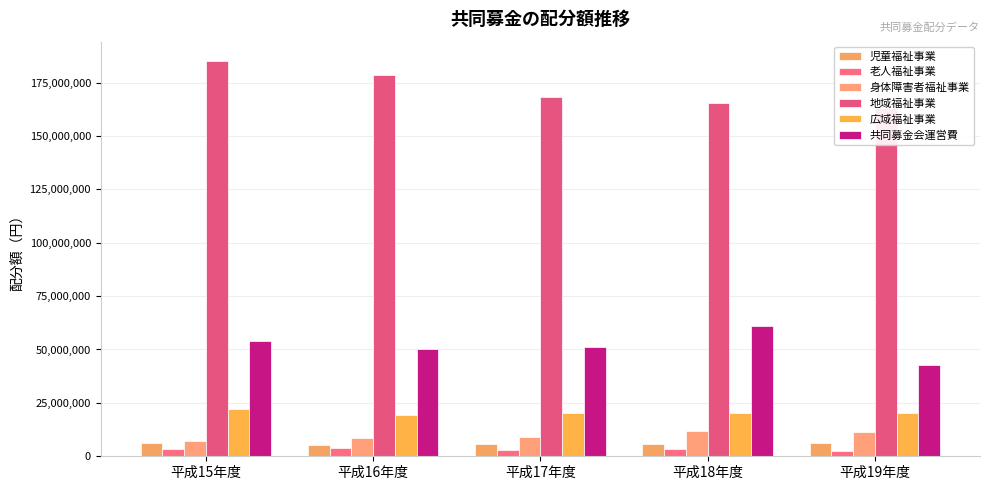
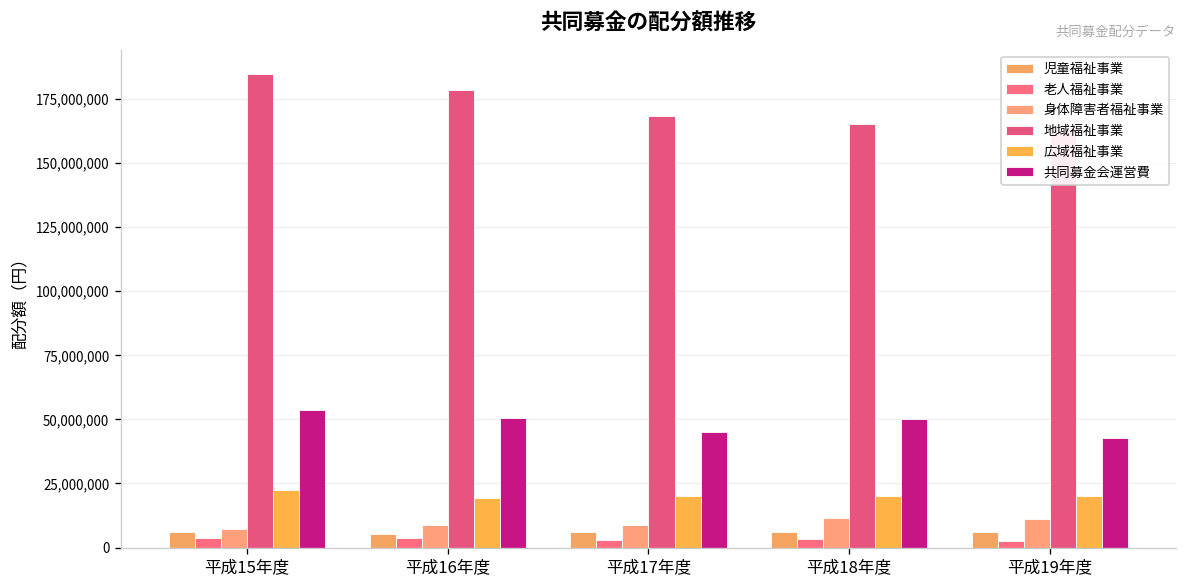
  {
    "共同募金会運営費": {
      "平成15年度": "54,000,000",
      "平成16年度": "50,000,000",
-     "平成17年度": "51,000,000",
-     "平成18年度": "61,000,000",
+     "平成17年度": "45,000,000",
+     "平成18年度": "50,000,000",
      "平成19年度": "43,000,000"
    }
  }
